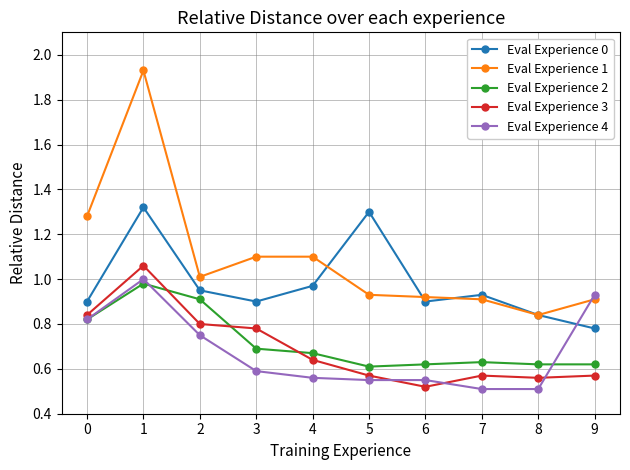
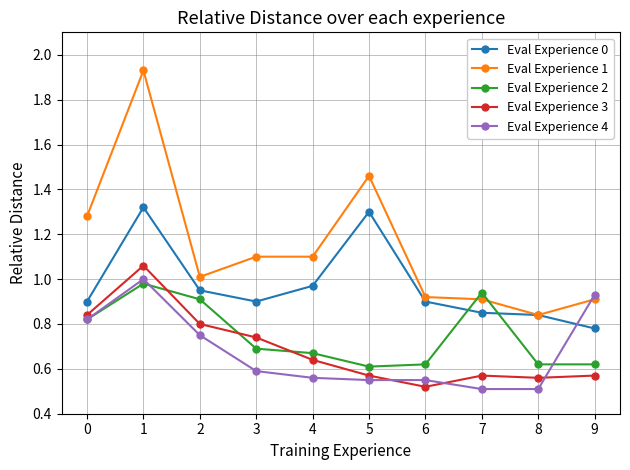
  {
    "Eval Experience 0": {
      "0": 0.90,
      "1": 1.32,
      "2": 0.95,
      "3": 0.90,
      "4": 0.97,
      "5": 1.30,
      "6": 0.90,
-     "7": 0.93,
+     "7": 0.85,
      "9": 0.78
    },
    "Eval Experience 1": {
      "0": 1.28,
      "1": 1.93,
      "2": 1.01,
      "3": 1.10,
      "4": 1.10,
-     "5": 0.93,
+     "5": 1.46,
      "6": 0.92,
      "7": 0.91,
      "9": 0.91
    },
    "Eval Experience 2": {
      "1": 0.98,
      "2": 0.91,
      "3": 0.69,
      "4": 0.67,
      "5": 0.61,
      "6": 0.62,
-     "7": 0.63,
+     "7": 0.94,
      "8": 0.62,
      "9": 0.62
    },
    "Eval Experience 3": {
      "0": 0.84,
      "1": 1.06,
      "2": 0.80,
-     "3": 0.78,
+     "3": 0.74,
      "4": 0.64,
      "5": 0.57,
      "6": 0.52,
      "7": 0.57,
      "8": 0.56,
      "9": 0.57
    },
    "Eval Experience 4": {
      "1": 1.00,
      "2": 0.75,
      "3": 0.59,
      "4": 0.56,
      "5": 0.55,
      "6": 0.55,
      "7": 0.51,
      "8": 0.51,
      "9": 0.93
    }
  }
